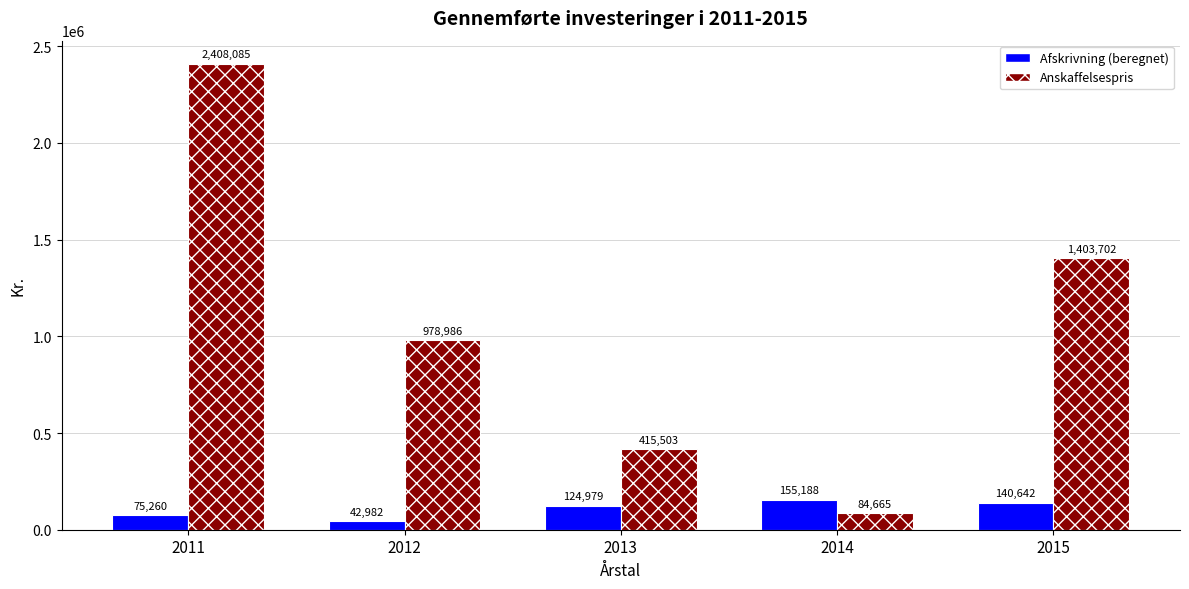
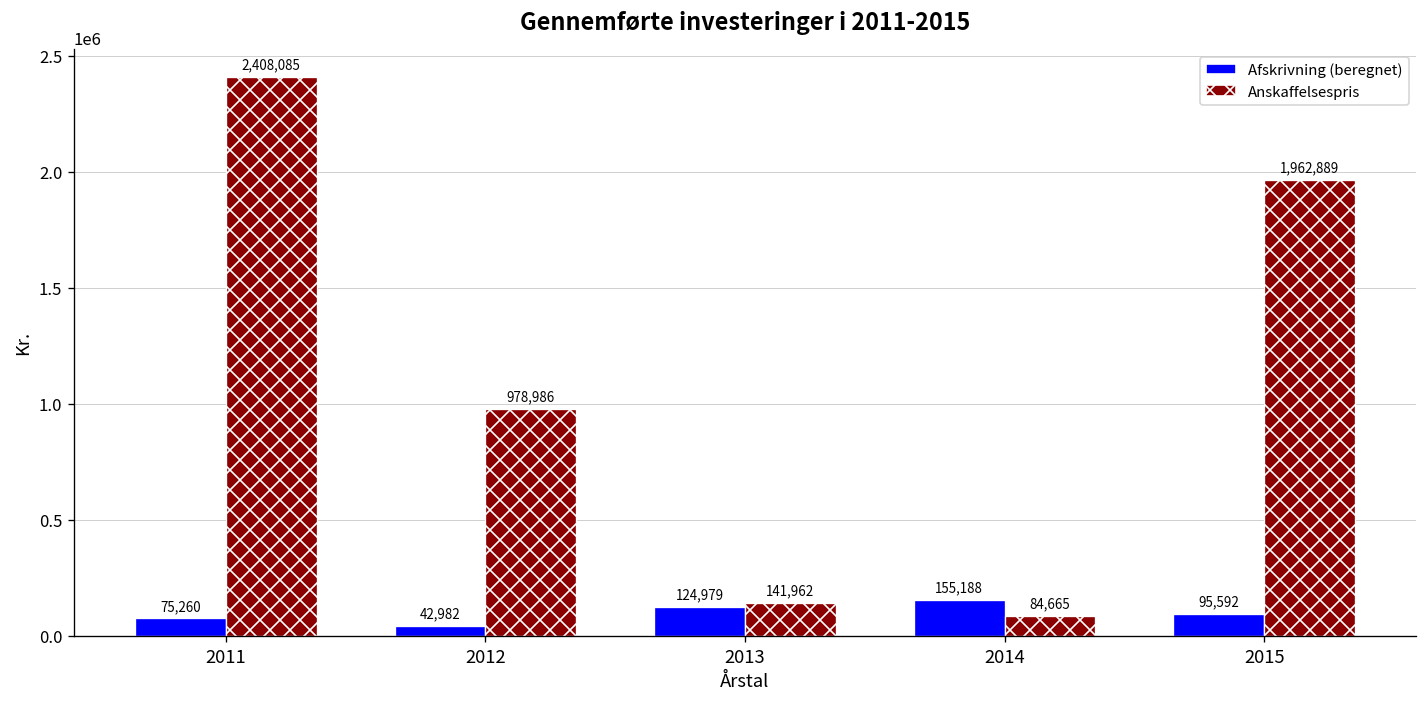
  {
    "Afskrivning (beregnet)": {
      "2011": "75,260",
      "2012": "42,982",
      "2013": "124,979",
      "2014": "155,188",
-     "2015": "140,642"
+     "2015": "95,592"
    },
    "Anskaffelsespris": {
      "2011": "2,408,085",
      "2012": "978,986",
-     "2013": "415,503",
+     "2013": "141,962",
      "2014": "84,665",
-     "2015": "1,403,702"
+     "2015": "1,962,889"
    }
  }
